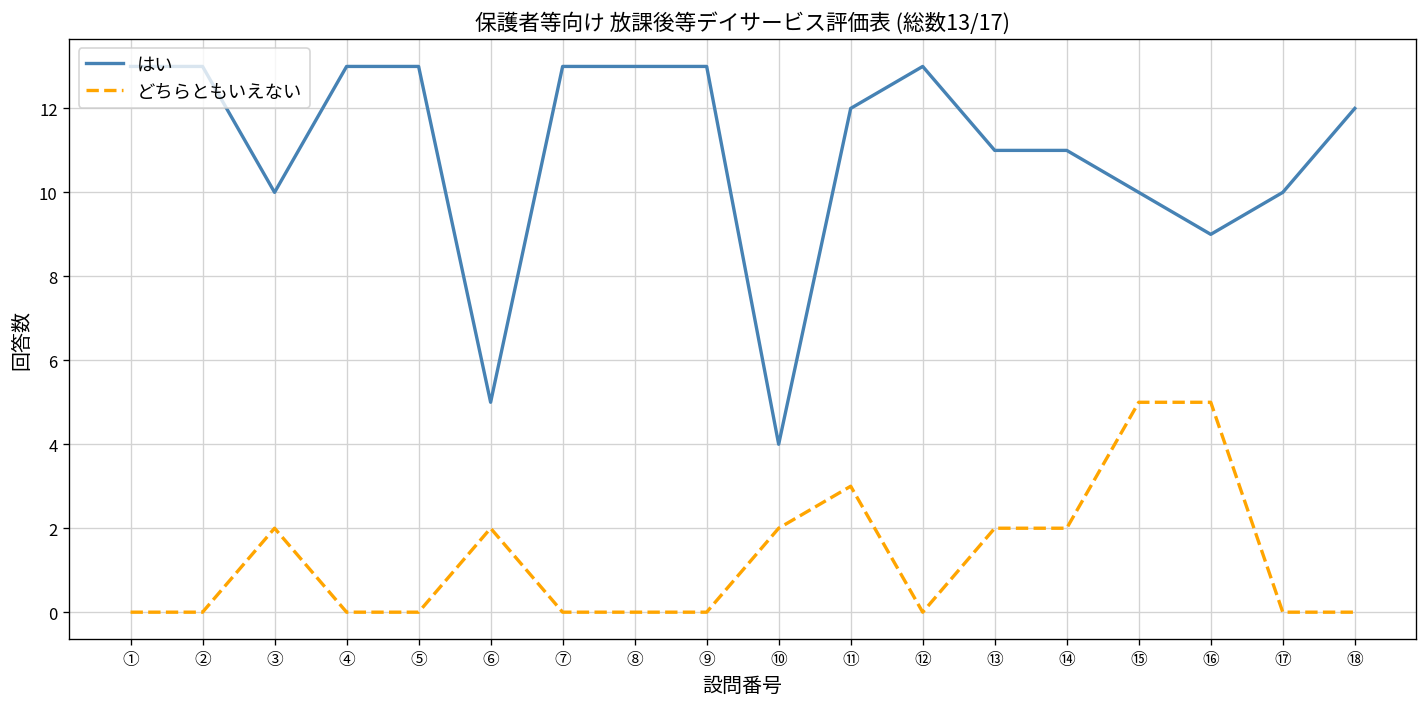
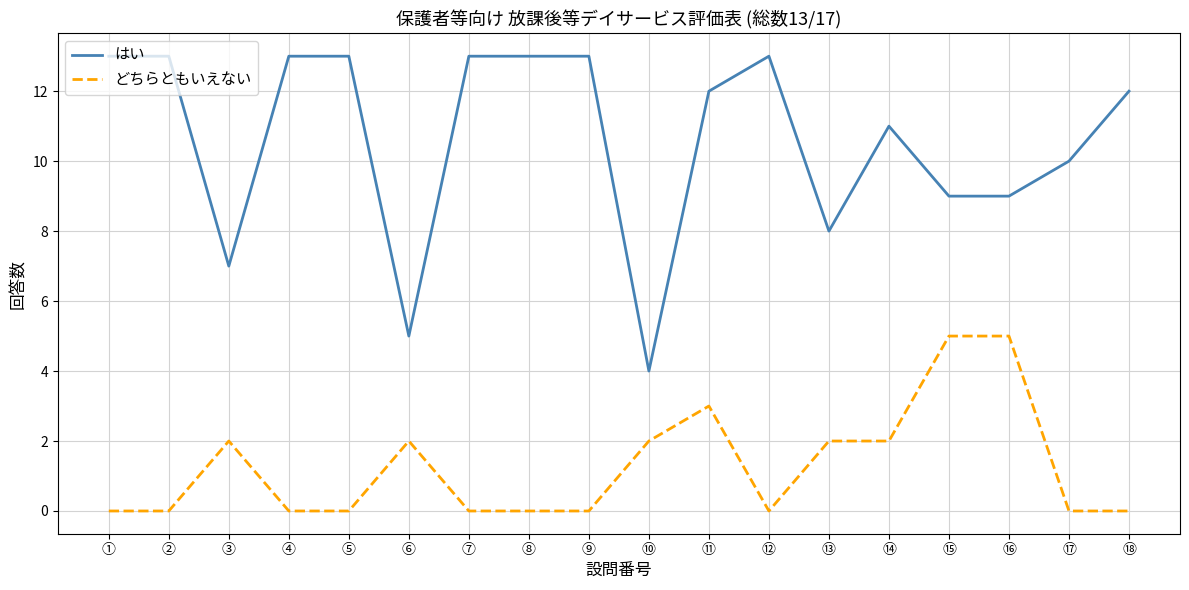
  {
    "はい": {
-     "③": 10,
+     "③": 7,
      "④": 13,
      "⑤": 13,
      "⑥": 5,
      "⑦": 13,
      "⑧": 13,
      "⑨": 13,
      "⑩": 4,
      "⑪": 12,
      "⑫": 13,
-     "⑬": 11,
+     "⑬": 8,
      "⑭": 11,
-     "⑮": 10,
+     "⑮": 9,
      "⑯": 9,
      "⑰": 10,
      "⑱": 12
    },
    "どちらともいえない": {
      "①": 0,
      "②": 0,
      "③": 2,
      "④": 0,
      "⑤": 0,
      "⑥": 2,
      "⑦": 0,
      "⑧": 0,
      "⑨": 0,
      "⑩": 2,
      "⑪": 3,
      "⑫": 0,
      "⑬": 2,
      "⑭": 2,
      "⑮": 5,
      "⑯": 5,
      "⑰": 0,
      "⑱": 0
    }
  }
